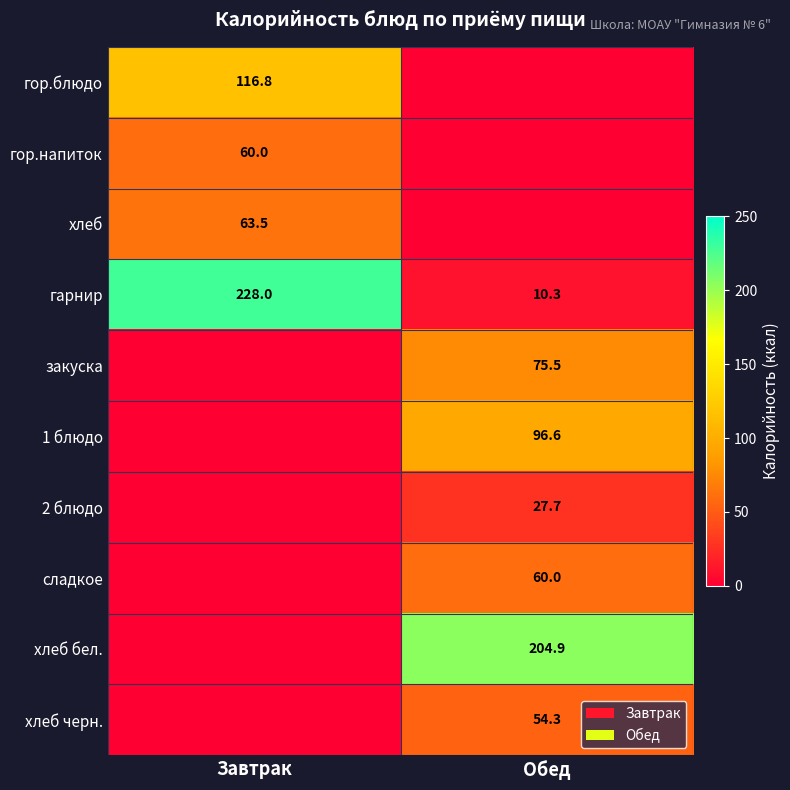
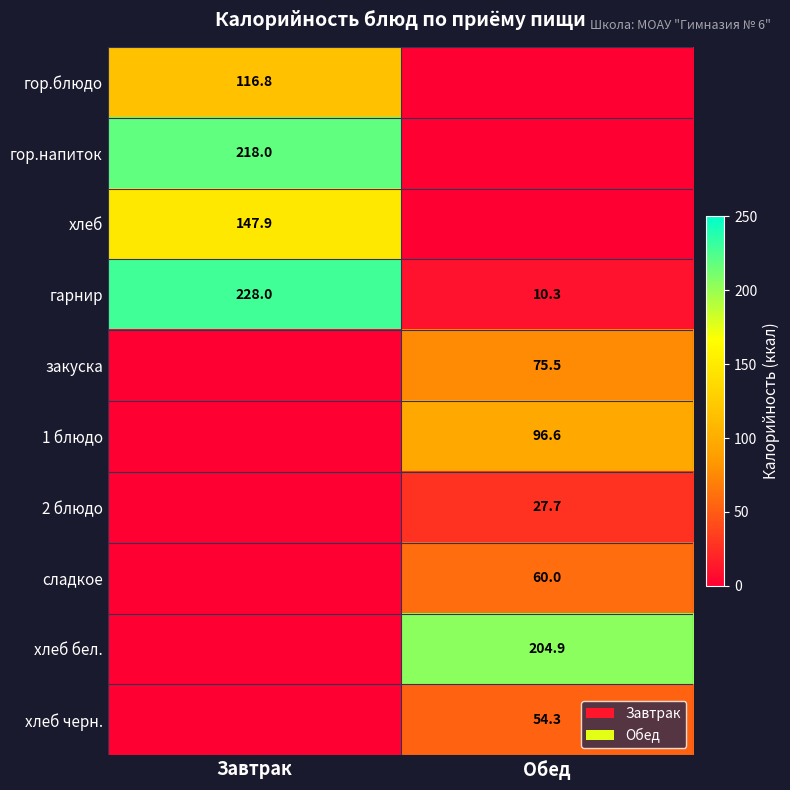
  {
    "гор.блюдо": {
      "Завтрак": 116.8
    },
    "гор.напиток": {
-     "Завтрак": 60.0
+     "Завтрак": 218.0
    },
    "хлеб": {
-     "Завтрак": 63.5
+     "Завтрак": 147.9
    },
    "гарнир": {
      "Завтрак": 228.0,
      "Обед": 10.3
    },
    "закуска": {
      "Обед": 75.5
    },
    "1 блюдо": {
      "Обед": 96.6
    },
    "2 блюдо": {
      "Обед": 27.7
    },
    "сладкое": {
      "Обед": 60.0
    },
    "хлеб бел.": {
      "Обед": 204.9
    },
    "хлеб черн.": {
      "Обед": 54.3
    }
  }
